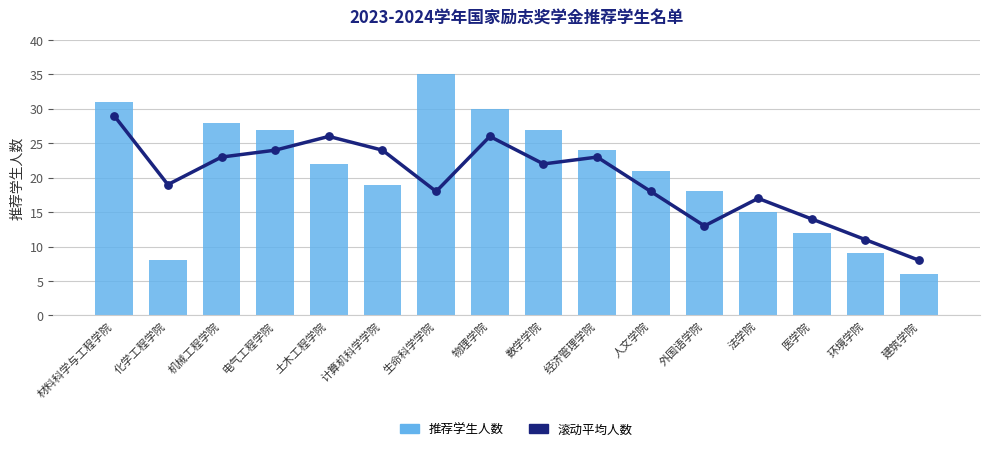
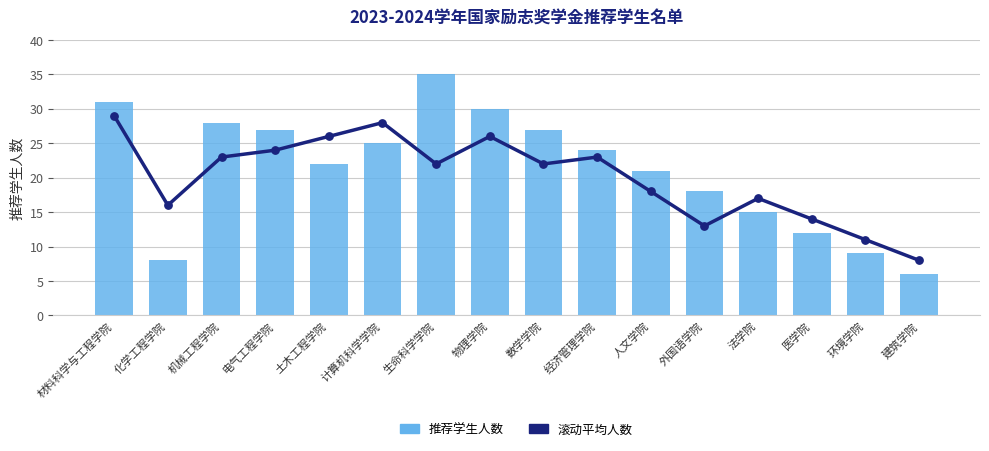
  {
    "滚动平均人数": {
      "材料科学与工程学院": 29,
-     "化学工程学院": 19,
+     "化学工程学院": 16,
      "机械工程学院": 23,
      "电气工程学院": 24,
      "土木工程学院": 26,
-     "计算机科学学院": 24,
-     "生命科学学院": 18,
+     "计算机科学学院": 28,
+     "生命科学学院": 22,
      "物理学院": 26,
      "数学学院": 22,
      "经济管理学院": 23,
      "人文学院": 18,
      "外国语学院": 13,
      "法学院": 17,
      "医学院": 14,
      "环境学院": 11,
      "建筑学院": 8
    },
    "推荐学生人数": {
      "材料科学与工程学院": 31,
      "化学工程学院": 8,
      "机械工程学院": 28,
      "电气工程学院": 27,
      "土木工程学院": 22,
-     "计算机科学学院": 19,
+     "计算机科学学院": 25,
      "生命科学学院": 35,
      "物理学院": 30,
      "数学学院": 27,
      "经济管理学院": 24,
      "人文学院": 21,
      "外国语学院": 18,
      "法学院": 15,
      "医学院": 12,
      "环境学院": 9,
      "建筑学院": 6
    }
  }
